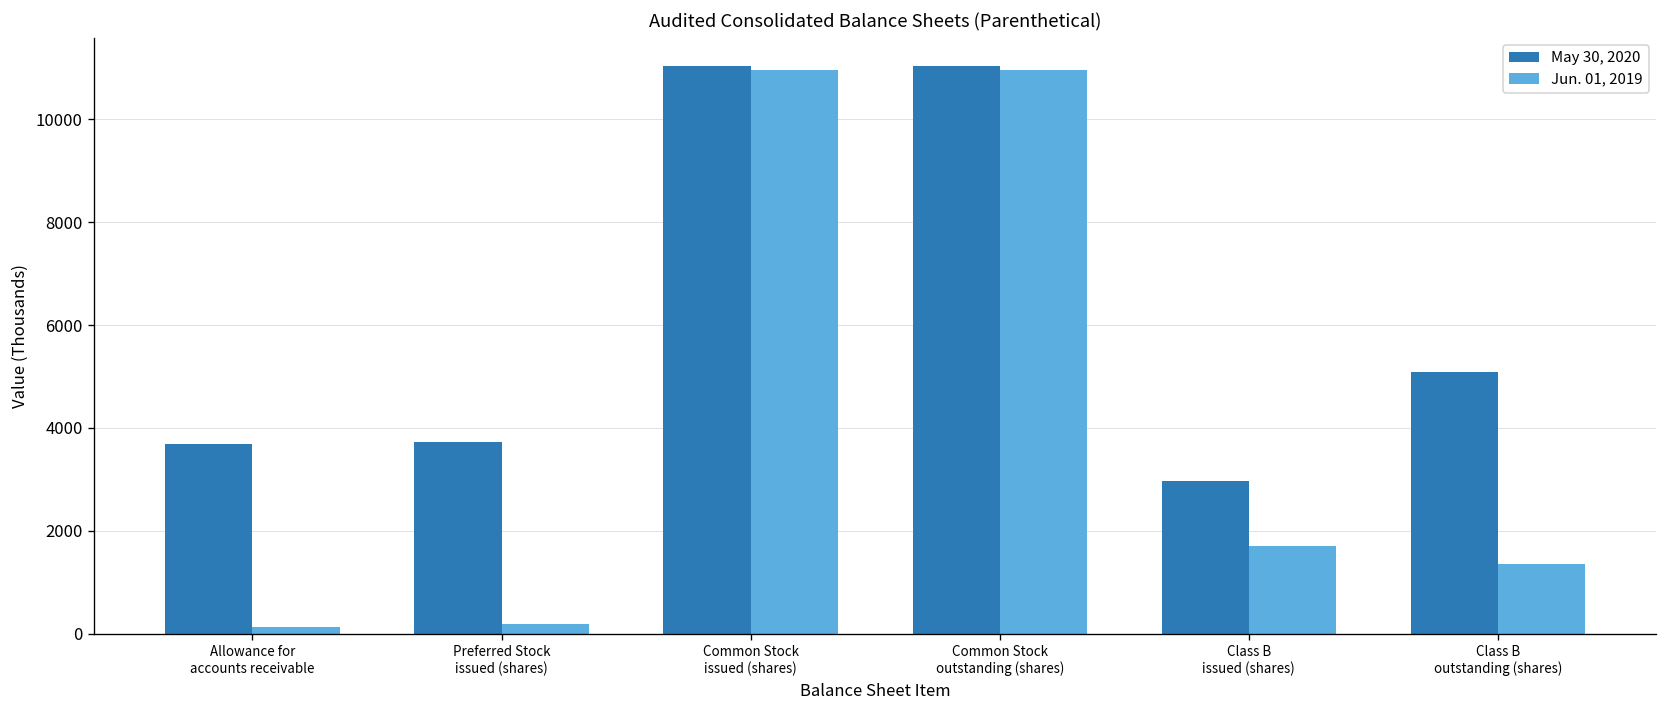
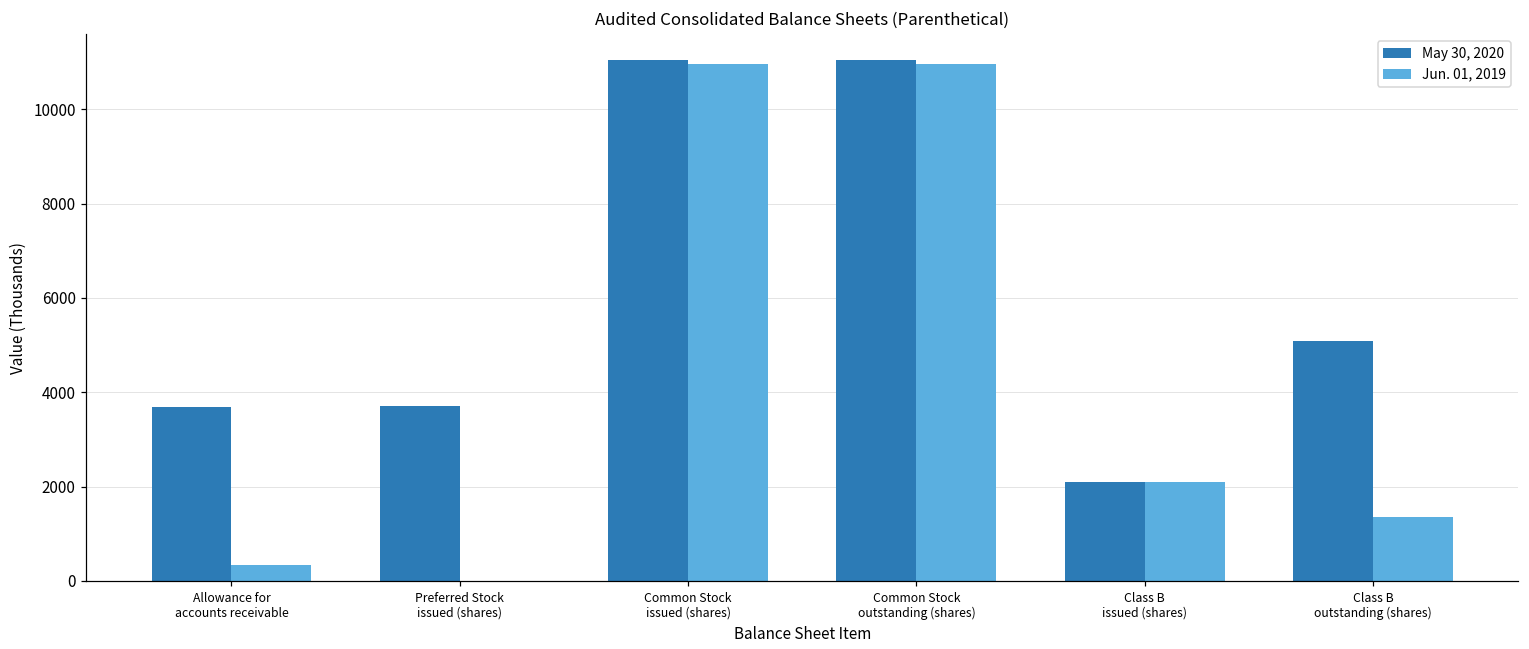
  {
    "May 30, 2020": {
      "Allowance for accounts receivable": 3700,
      "Preferred Stock issued (shares)": 3700,
      "Common Stock issued (shares)": 11000,
      "Common Stock outstanding (shares)": 11000,
-     "Class B issued (shares)": 3000,
+     "Class B issued (shares)": 2100,
      "Class B outstanding (shares)": 5100
    },
    "Jun. 01, 2019": {
-     "Allowance for accounts receivable": 100,
-     "Preferred Stock issued (shares)": 200,
+     "Allowance for accounts receivable": 300,
+     "Preferred Stock issued (shares)": 0,
      "Common Stock issued (shares)": 11000,
      "Common Stock outstanding (shares)": 11000,
-     "Class B issued (shares)": 1700,
+     "Class B issued (shares)": 2100,
      "Class B outstanding (shares)": 1400
    }
  }
